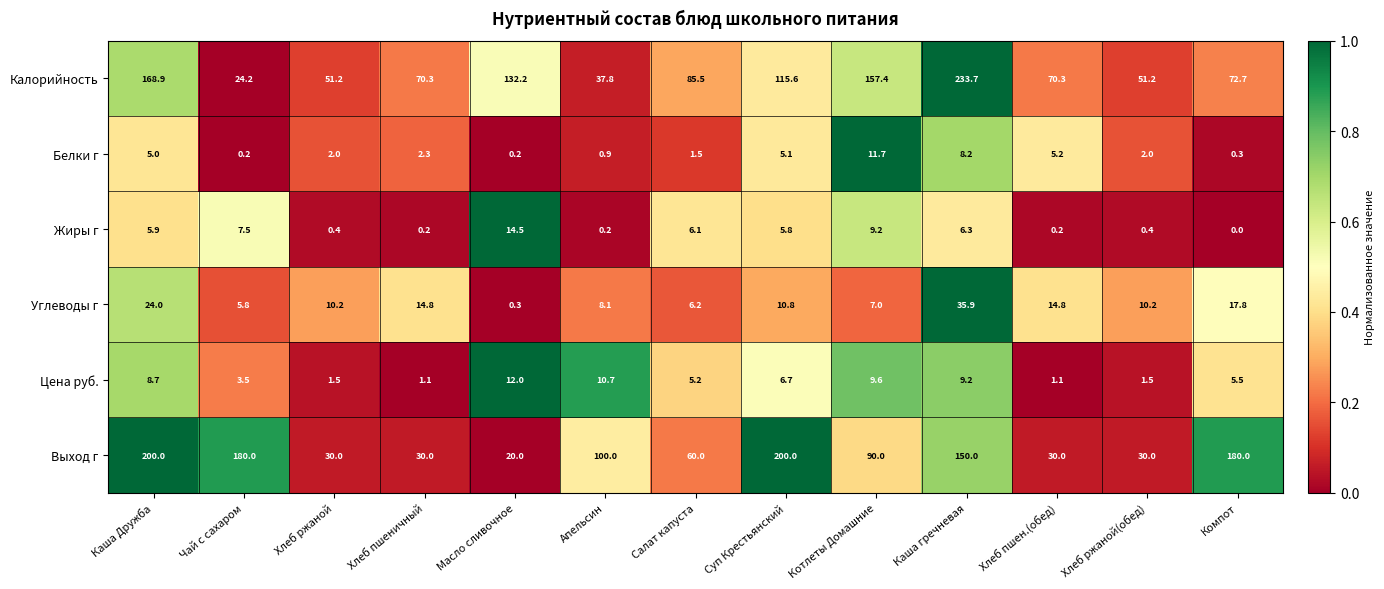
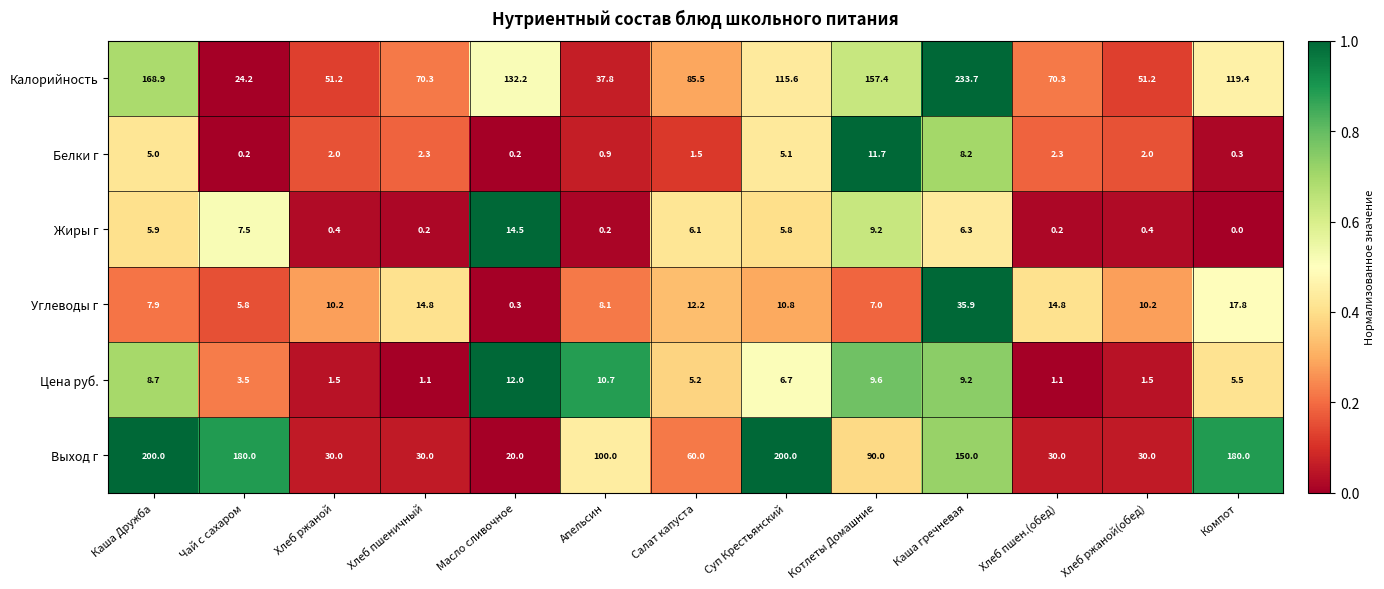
  {
    "Калорийность": {
      "Каша Дружба": 168.9,
      "Чай с сахаром": 24.2,
      "Хлеб ржаной": 51.2,
      "Хлеб пшеничный": 70.3,
      "Масло сливочное": 132.2,
      "Апельсин": 37.8,
      "Салат капуста": 85.5,
      "Суп Крестьянский": 115.6,
      "Котлеты Домашние": 157.4,
      "Каша гречневая": 233.7,
      "Хлеб пшен.(обед)": 70.3,
      "Хлеб ржаной(обед)": 51.2,
-     "Компот": 72.7
+     "Компот": 119.4
    },
    "Белки г": {
      "Каша Дружба": 5.0,
      "Чай с сахаром": 0.2,
      "Хлеб ржаной": 2.0,
      "Хлеб пшеничный": 2.3,
      "Масло сливочное": 0.2,
      "Апельсин": 0.9,
      "Салат капуста": 1.5,
      "Суп Крестьянский": 5.1,
      "Котлеты Домашние": 11.7,
      "Каша гречневая": 8.2,
-     "Хлеб пшен.(обед)": 5.2,
+     "Хлеб пшен.(обед)": 2.3,
      "Хлеб ржаной(обед)": 2.0,
      "Компот": 0.3
    },
    "Жиры г": {
      "Каша Дружба": 5.9,
      "Чай с сахаром": 7.5,
      "Хлеб ржаной": 0.4,
      "Хлеб пшеничный": 0.2,
      "Масло сливочное": 14.5,
      "Апельсин": 0.2,
      "Салат капуста": 6.1,
      "Суп Крестьянский": 5.8,
      "Котлеты Домашние": 9.2,
      "Каша гречневая": 6.3,
      "Хлеб пшен.(обед)": 0.2,
      "Хлеб ржаной(обед)": 0.4,
      "Компот": 0.0
    },
    "Углеводы г": {
-     "Каша Дружба": 24.0,
+     "Каша Дружба": 7.9,
      "Чай с сахаром": 5.8,
      "Хлеб ржаной": 10.2,
      "Хлеб пшеничный": 14.8,
      "Масло сливочное": 0.3,
      "Апельсин": 8.1,
-     "Салат капуста": 6.2,
+     "Салат капуста": 12.2,
      "Суп Крестьянский": 10.8,
      "Котлеты Домашние": 7.0,
      "Каша гречневая": 35.9,
      "Хлеб пшен.(обед)": 14.8,
      "Хлеб ржаной(обед)": 10.2,
      "Компот": 17.8
    },
    "Цена руб.": {
      "Каша Дружба": 8.7,
      "Чай с сахаром": 3.5,
      "Хлеб ржаной": 1.5,
      "Хлеб пшеничный": 1.1,
      "Масло сливочное": 12.0,
      "Апельсин": 10.7,
      "Салат капуста": 5.2,
      "Суп Крестьянский": 6.7,
      "Котлеты Домашние": 9.6,
      "Каша гречневая": 9.2,
      "Хлеб пшен.(обед)": 1.1,
      "Хлеб ржаной(обед)": 1.5,
      "Компот": 5.5
    },
    "Выход г": {
      "Каша Дружба": 200.0,
      "Чай с сахаром": 180.0,
      "Хлеб ржаной": 30.0,
      "Хлеб пшеничный": 30.0,
      "Масло сливочное": 20.0,
      "Апельсин": 100.0,
      "Салат капуста": 60.0,
      "Суп Крестьянский": 200.0,
      "Котлеты Домашние": 90.0,
      "Каша гречневая": 150.0,
      "Хлеб пшен.(обед)": 30.0,
      "Хлеб ржаной(обед)": 30.0,
      "Компот": 180.0
    }
  }
